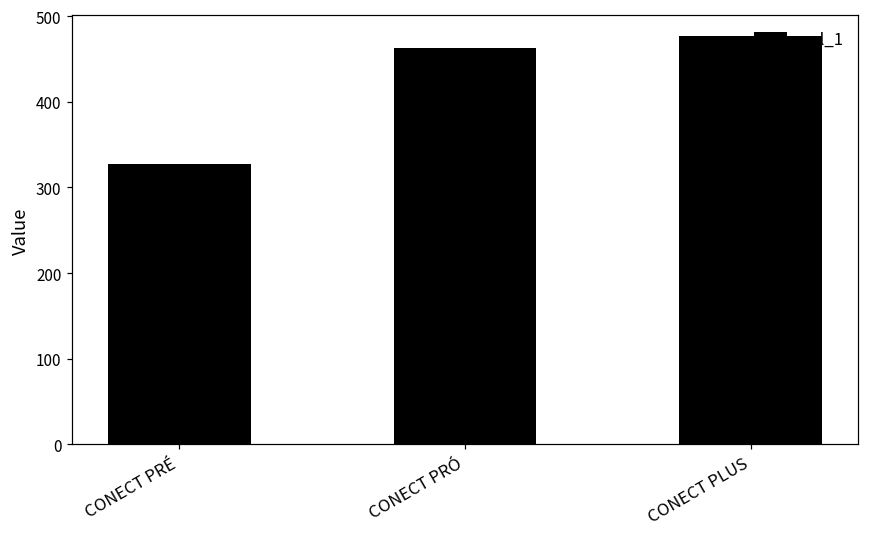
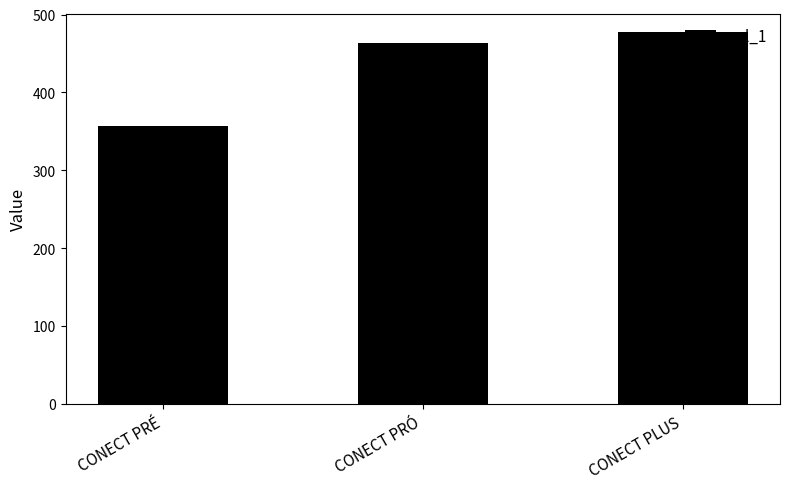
  {
-   "CONECT PRÉ": 330,
+   "CONECT PRÉ": 360,
    "CONECT PRÓ": 460,
    "CONECT PLUS": 480
  }
